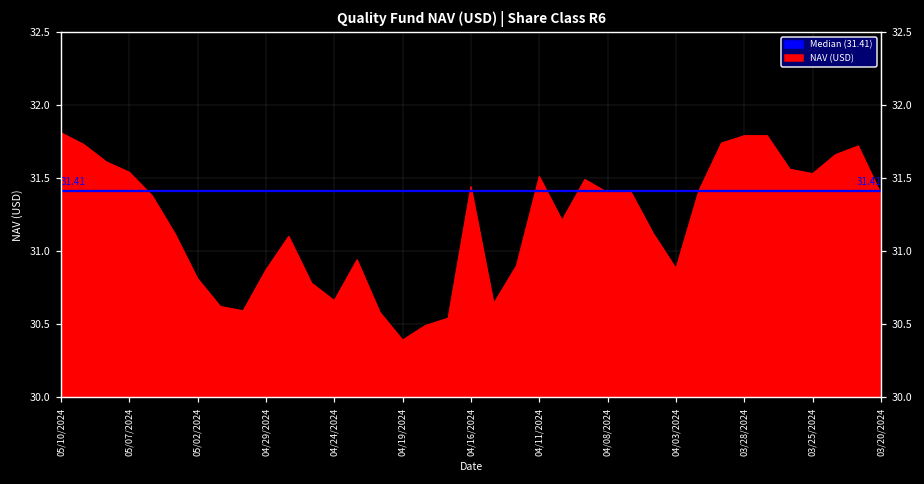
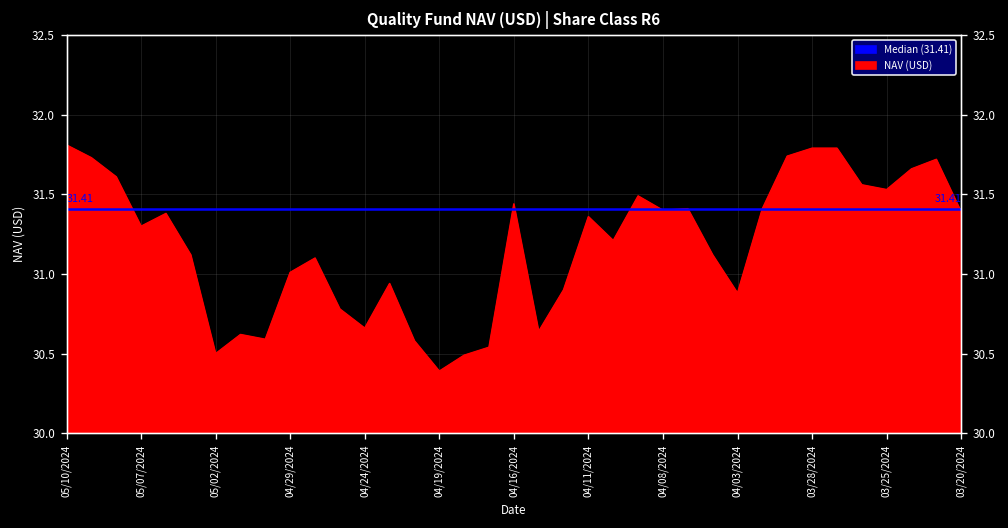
  {
    "05/10/2024": 31.81,
-   "05/07/2024": 31.54,
-   "05/02/2024": 30.81,
-   "04/29/2024": 30.87,
+   "05/07/2024": 31.30,
+   "05/02/2024": 30.50,
+   "04/29/2024": 31.01,
    "04/24/2024": 30.66,
    "04/19/2024": 30.39,
    "04/16/2024": 31.44,
-   "04/11/2024": 31.51,
+   "04/11/2024": 31.36,
    "04/08/2024": 31.40,
    "04/03/2024": 30.88,
    "03/28/2024": 31.79,
    "03/25/2024": 31.53
  }
